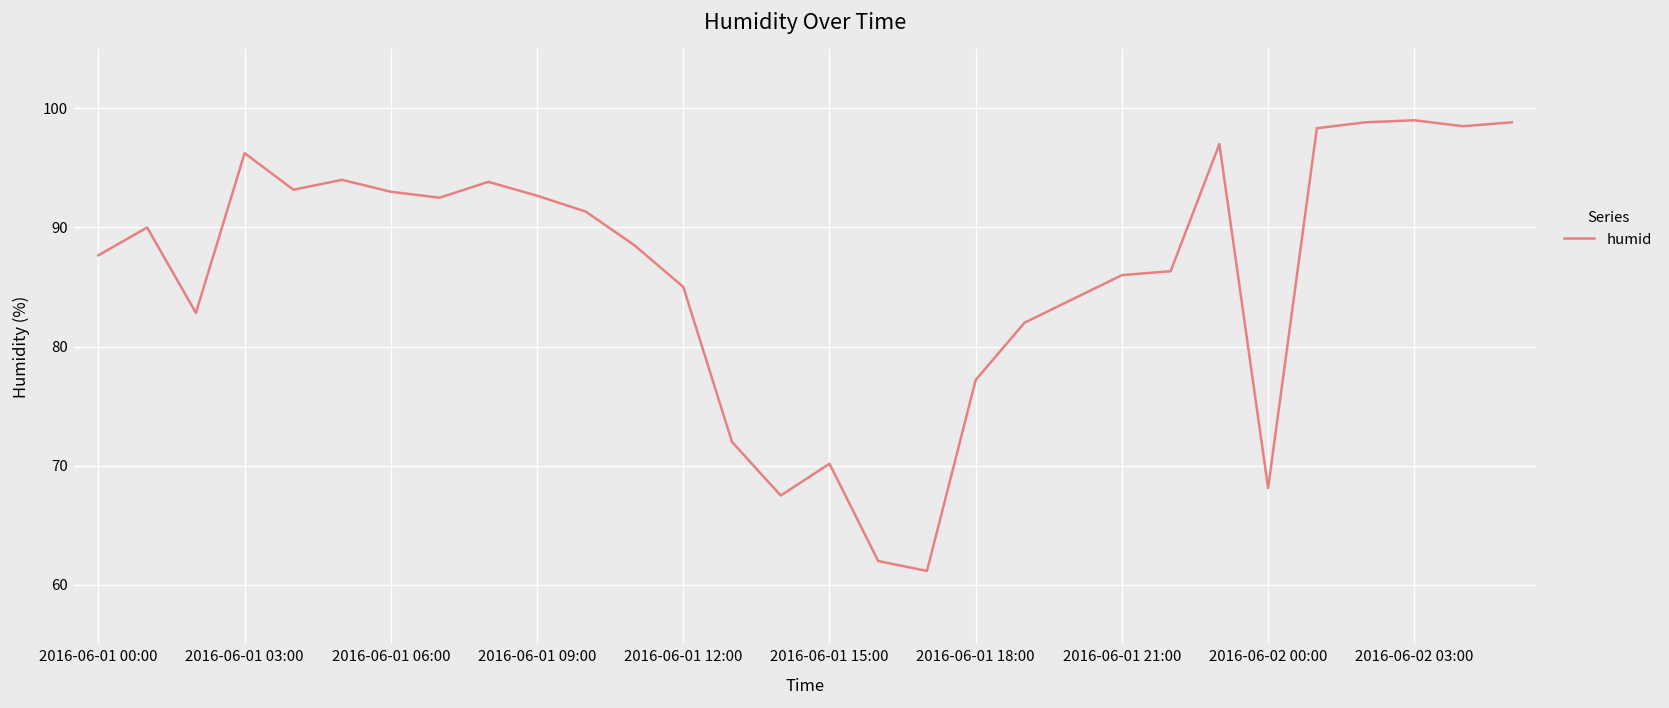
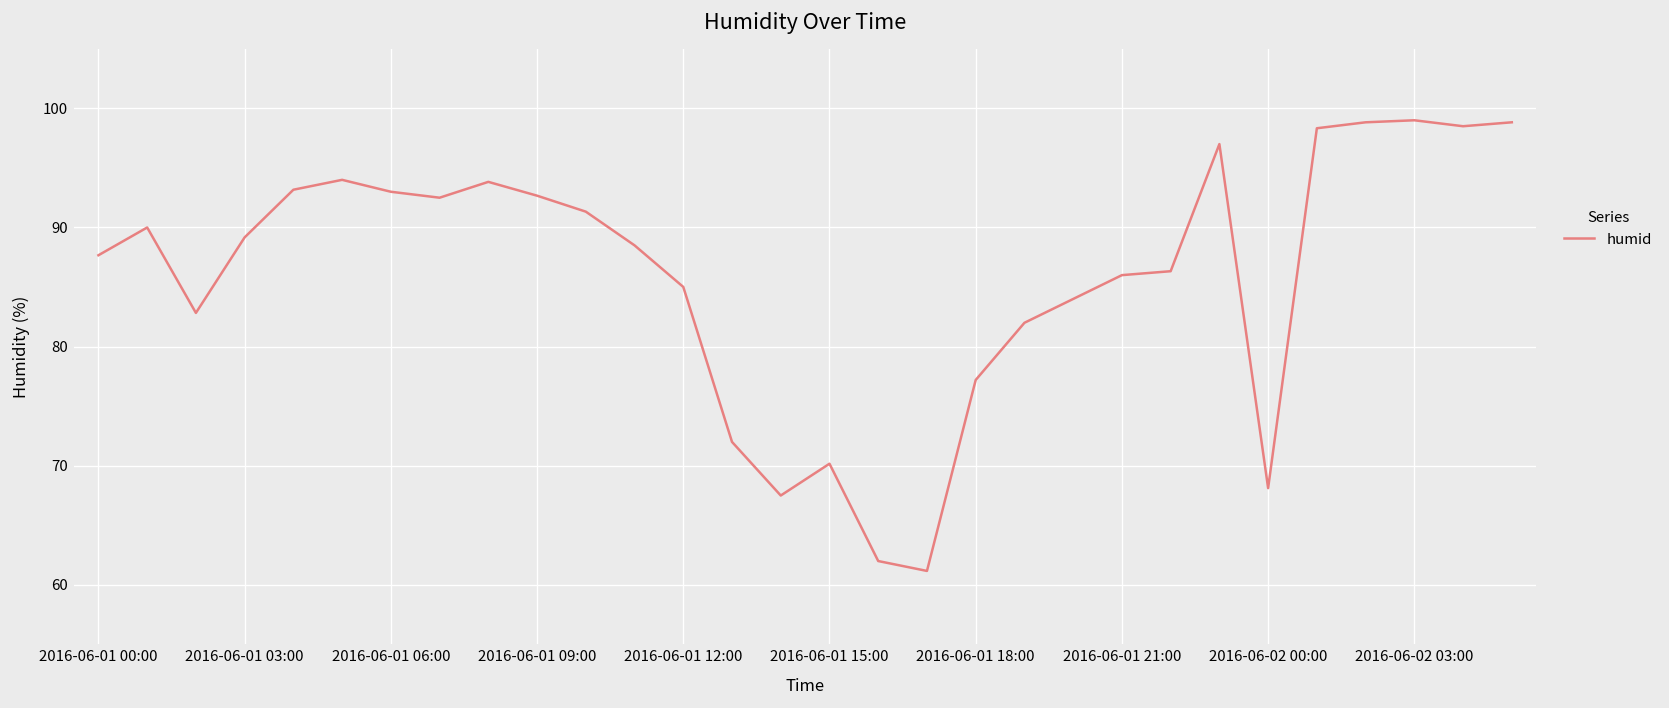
  {
    "2016-06-01 00:00": 88,
-   "2016-06-01 03:00": 96,
+   "2016-06-01 03:00": 89,
    "2016-06-01 06:00": 93,
    "2016-06-01 09:00": 93,
    "2016-06-01 12:00": 85,
    "2016-06-01 15:00": 70,
    "2016-06-01 18:00": 77,
    "2016-06-01 21:00": 86,
    "2016-06-02 00:00": 68,
    "2016-06-02 03:00": 99
  }
